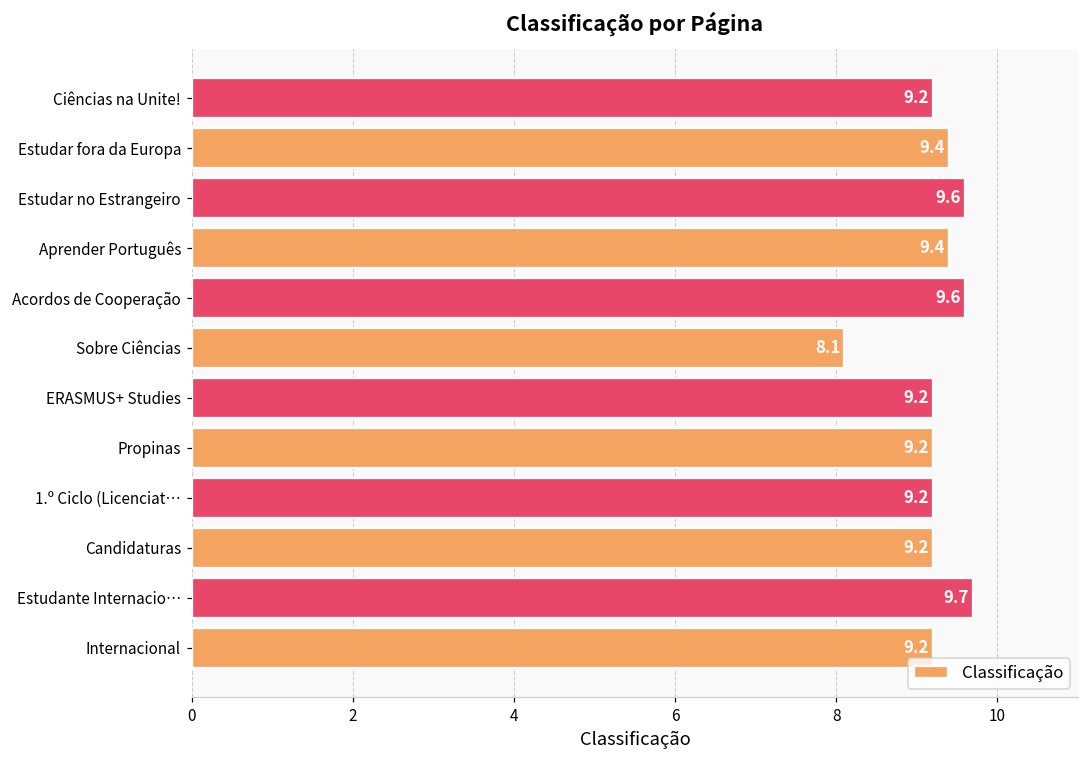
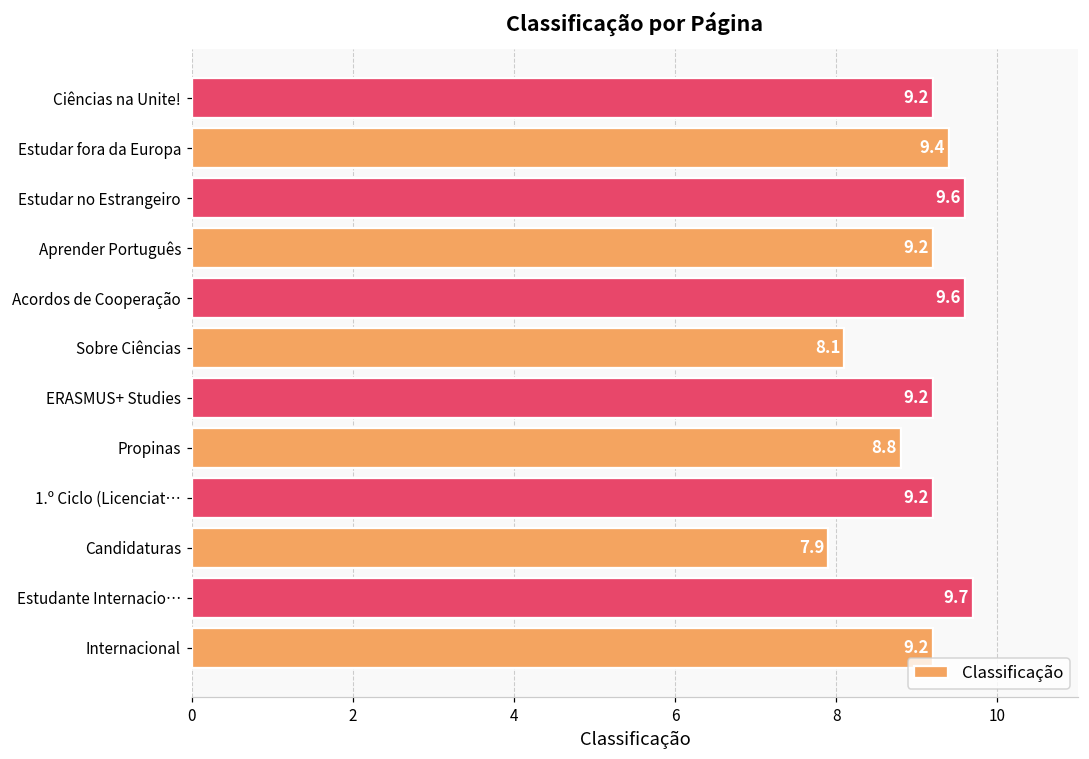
  {
    "Ciências na Unite!": 9.2,
    "Estudar fora da Europa": 9.4,
    "Estudar no Estrangeiro": 9.6,
-   "Aprender Português": 9.4,
+   "Aprender Português": 9.2,
    "Acordos de Cooperação": 9.6,
    "Sobre Ciências": 8.1,
    "ERASMUS+ Studies": 9.2,
-   "Propinas": 9.2,
+   "Propinas": 8.8,
    "1.º Ciclo (Licenciat…": 9.2,
-   "Candidaturas": 9.2,
+   "Candidaturas": 7.9,
    "Estudante Internacio…": 9.7,
    "Internacional": 9.2
  }
